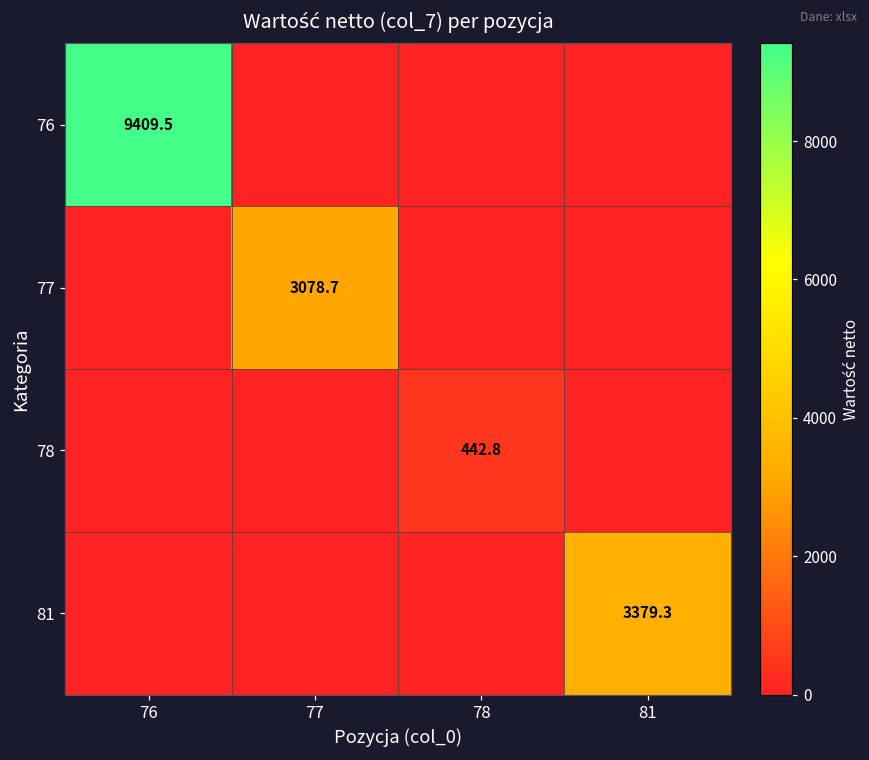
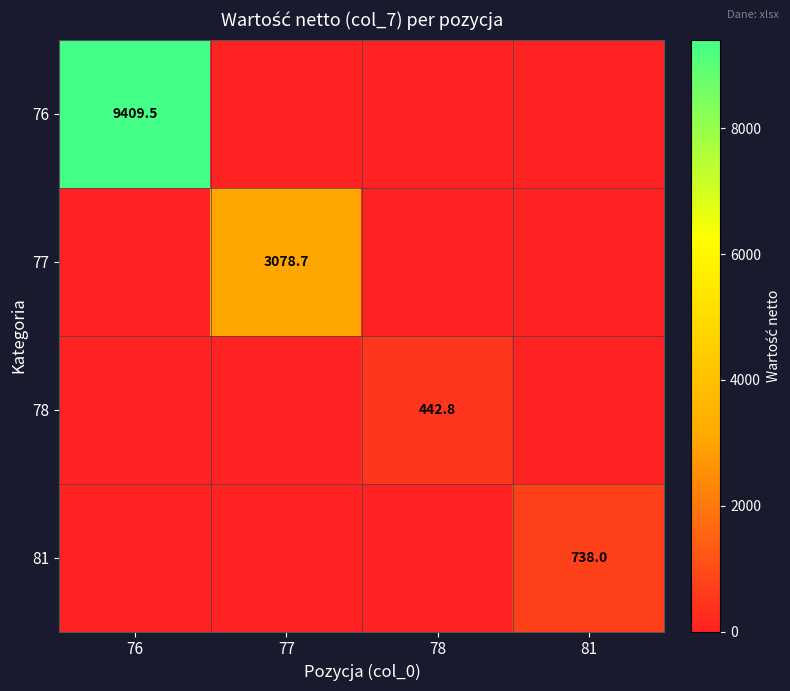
  {
    "76": {
      "76": 9409.5
    },
    "77": {
      "77": 3078.7
    },
    "78": {
      "78": 442.8
    },
    "81": {
-     "81": 3379.3
+     "81": 738.0
    }
  }
